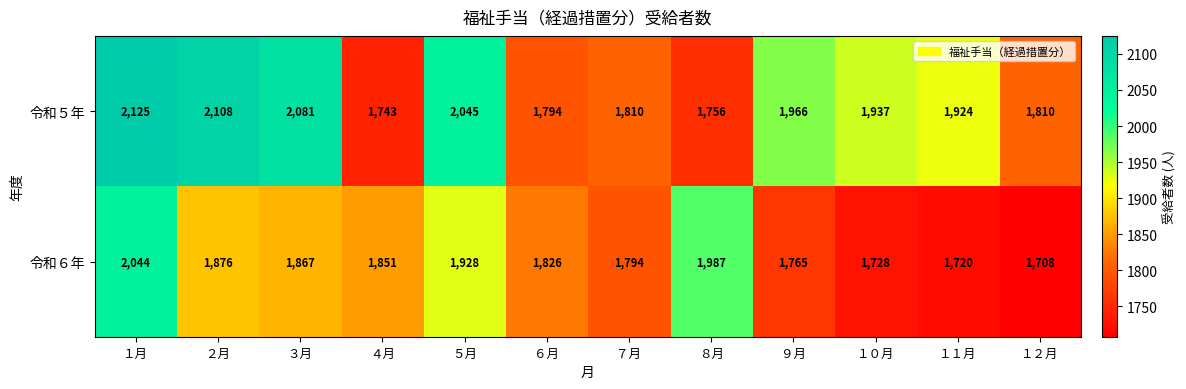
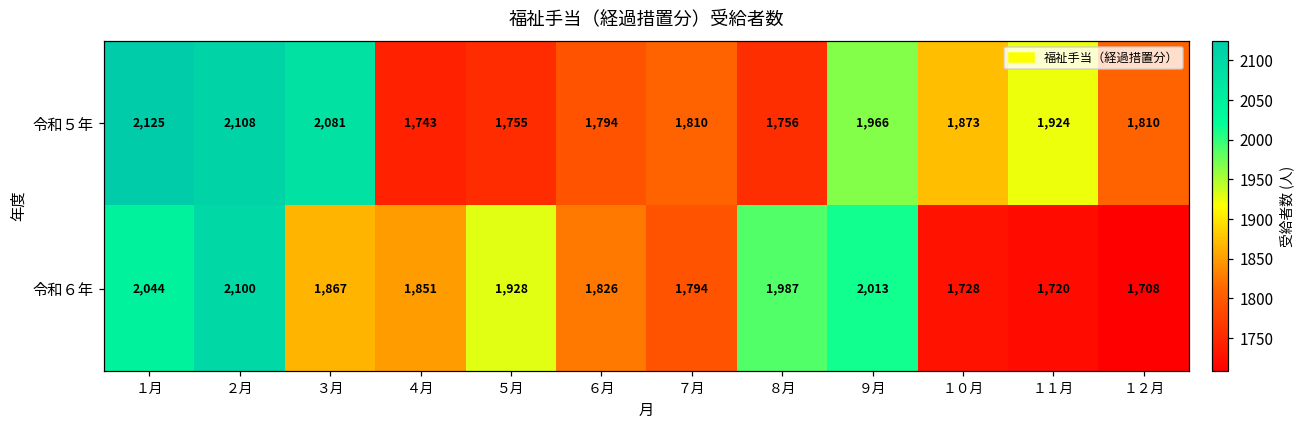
  {
    "令和５年": {
      "１月": "2,125",
      "２月": "2,108",
      "３月": "2,081",
      "４月": "1,743",
-     "５月": "2,045",
+     "５月": "1,755",
      "６月": "1,794",
      "７月": "1,810",
      "８月": "1,756",
      "９月": "1,966",
-     "１０月": "1,937",
+     "１０月": "1,873",
      "１１月": "1,924",
      "１２月": "1,810"
    },
    "令和６年": {
      "１月": "2,044",
-     "２月": "1,876",
+     "２月": "2,100",
      "３月": "1,867",
      "４月": "1,851",
      "５月": "1,928",
      "６月": "1,826",
      "７月": "1,794",
      "８月": "1,987",
-     "９月": "1,765",
+     "９月": "2,013",
      "１０月": "1,728",
      "１１月": "1,720",
      "１２月": "1,708"
    }
  }
